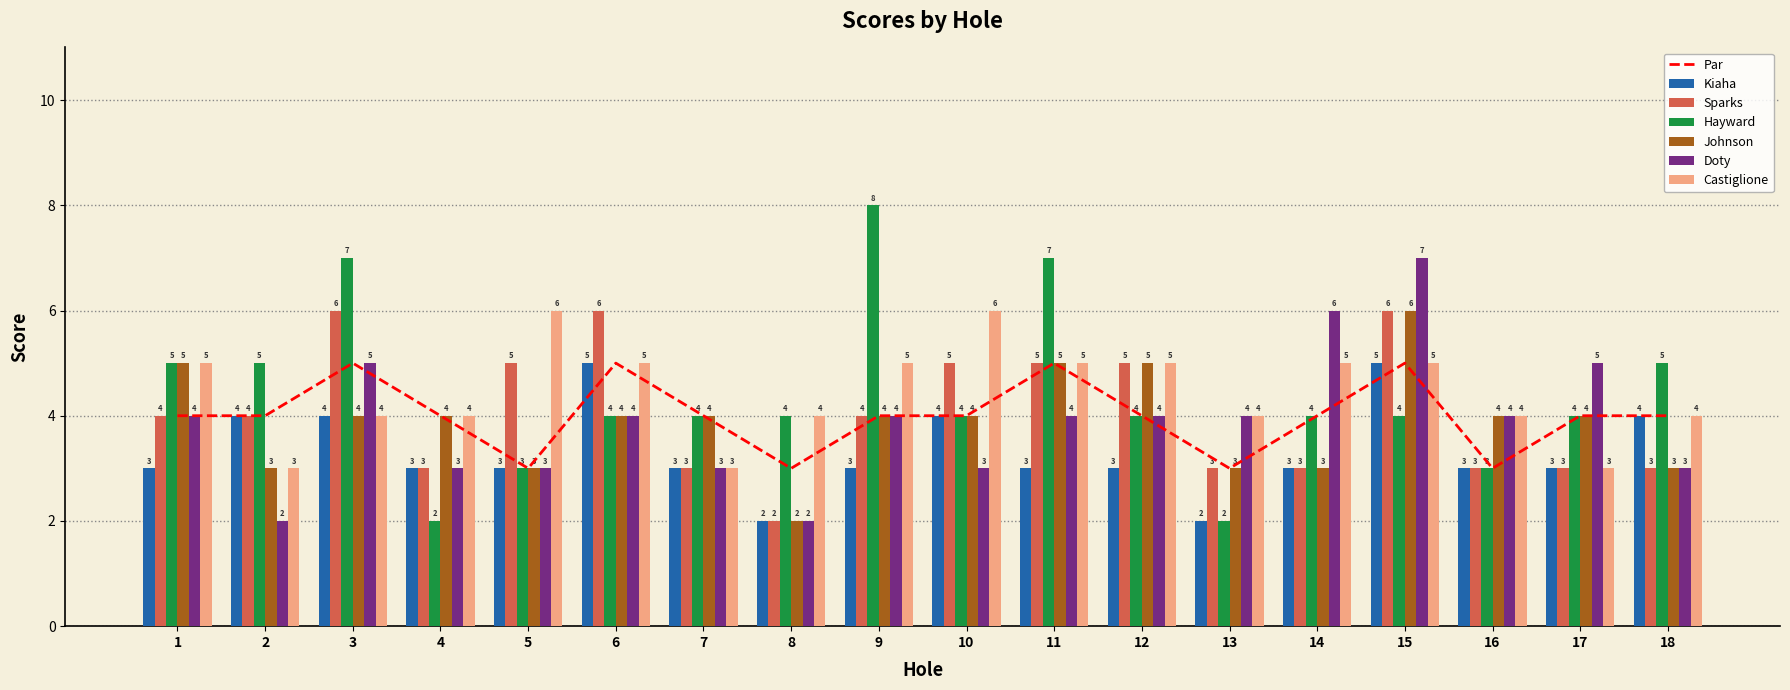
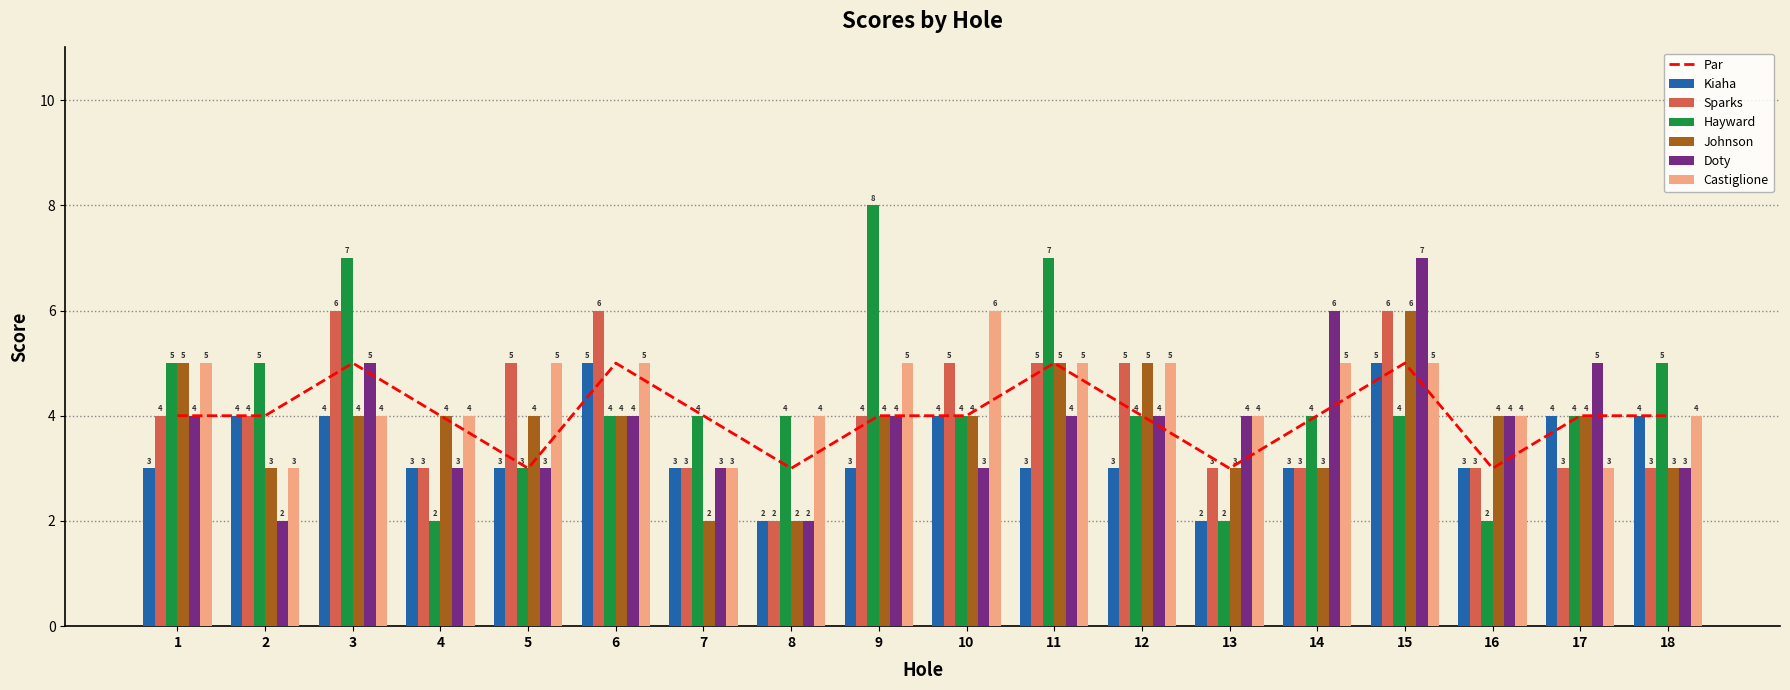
  {
    "Kiaha": {
      "1": 3,
      "2": 4,
      "3": 4,
      "4": 3,
      "5": 3,
      "6": 5,
      "7": 3,
      "8": 2,
      "9": 3,
      "10": 4,
      "11": 3,
      "12": 3,
      "13": 2,
      "14": 3,
      "15": 5,
      "16": 3,
-     "17": 3,
+     "17": 4,
      "18": 4
    },
    "Par": {
      "8": 3.0
    },
    "Sparks": {
      "1": 4,
      "2": 4,
      "3": 6,
      "4": 3,
      "5": 5,
      "6": 6,
      "7": 3,
      "8": 2,
      "9": 4,
      "10": 5,
      "11": 5,
      "12": 5,
      "13": 3,
      "14": 3,
      "15": 6,
      "16": 3,
      "17": 3,
      "18": 3
    },
    "Hayward": {
      "1": 5,
      "2": 5,
      "3": 7,
      "4": 2,
      "5": 3,
      "6": 4,
      "7": 4,
      "8": 4,
      "9": 8,
      "10": 4,
      "11": 7,
      "12": 4,
      "13": 2,
      "14": 4,
      "15": 4,
-     "16": 3,
+     "16": 2,
      "17": 4,
      "18": 5
    },
    "Johnson": {
      "1": 5,
      "2": 3,
      "3": 4,
      "4": 4,
-     "5": 3,
+     "5": 4,
      "6": 4,
-     "7": 4,
+     "7": 2,
      "8": 2,
      "9": 4,
      "10": 4,
      "11": 5,
      "12": 5,
      "13": 3,
      "14": 3,
      "15": 6,
      "16": 4,
      "17": 4,
      "18": 3
    },
    "Doty": {
      "1": 4,
      "2": 2,
      "3": 5,
      "4": 3,
      "5": 3,
      "6": 4,
      "7": 3,
      "8": 2,
      "9": 4,
      "10": 3,
      "11": 4,
      "12": 4,
      "13": 4,
      "14": 6,
      "15": 7,
      "16": 4,
      "17": 5,
      "18": 3
    },
    "Castiglione": {
      "1": 5,
      "2": 3,
      "3": 4,
      "4": 4,
-     "5": 6,
+     "5": 5,
      "6": 5,
      "7": 3,
      "8": 4,
      "9": 5,
      "10": 6,
      "11": 5,
      "12": 5,
      "13": 4,
      "14": 5,
      "15": 5,
      "16": 4,
      "17": 3,
      "18": 4
    }
  }
